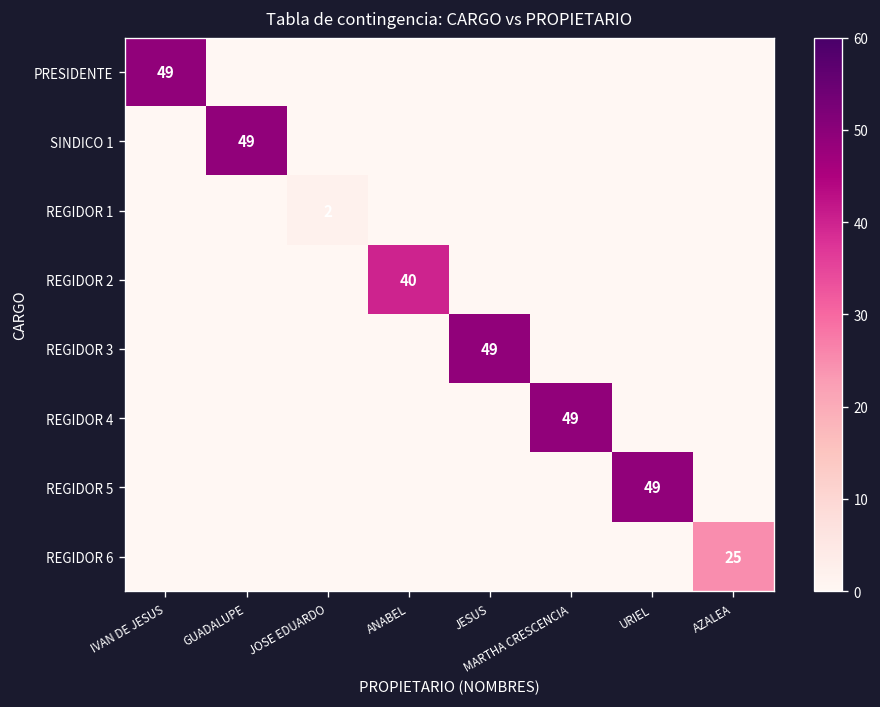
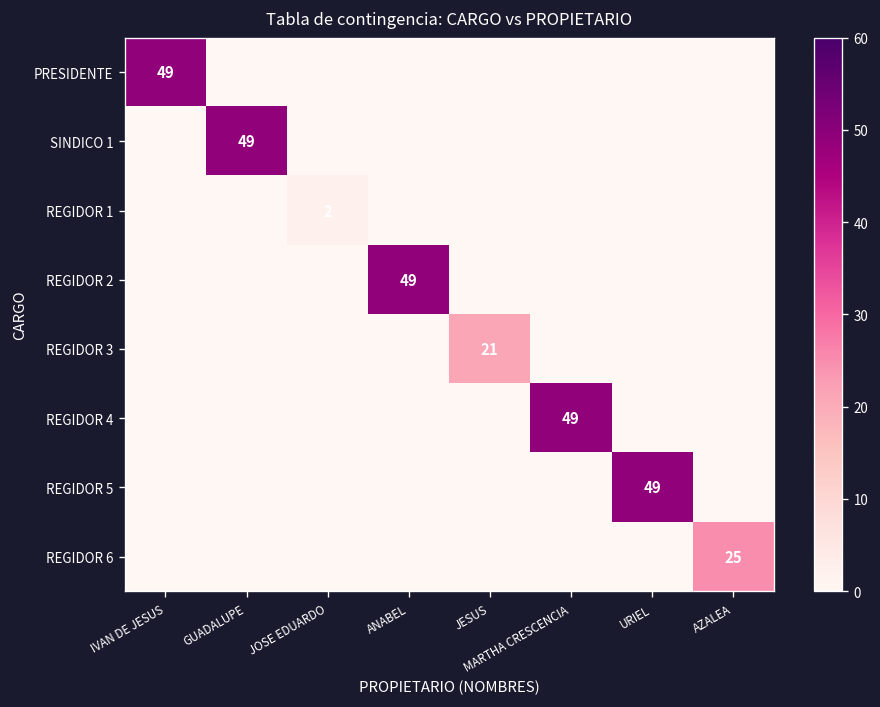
  {
    "PRESIDENTE": {
      "IVAN DE JESUS": 49
    },
    "SINDICO 1": {
      "GUADALUPE": 49
    },
    "REGIDOR 2": {
-     "ANABEL": 40
+     "ANABEL": 49
    },
    "REGIDOR 3": {
-     "JESUS": 49
+     "JESUS": 21
    },
    "REGIDOR 4": {
      "MARTHA CRESCENCIA": 49
    },
    "REGIDOR 5": {
      "URIEL": 49
    },
    "REGIDOR 6": {
      "AZALEA": 25
    }
  }
